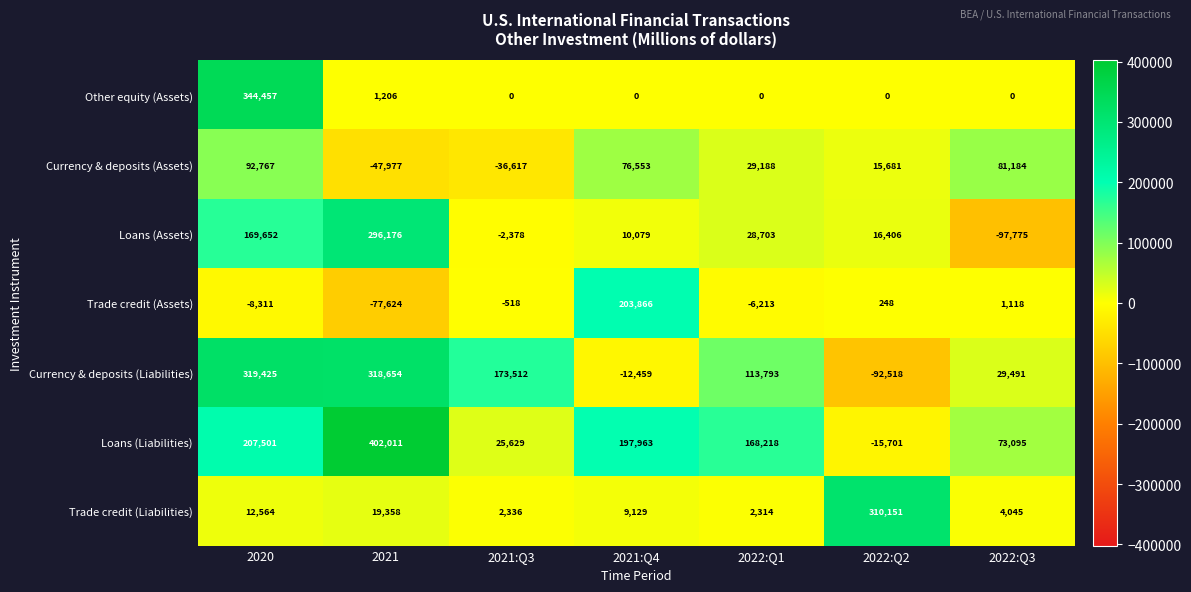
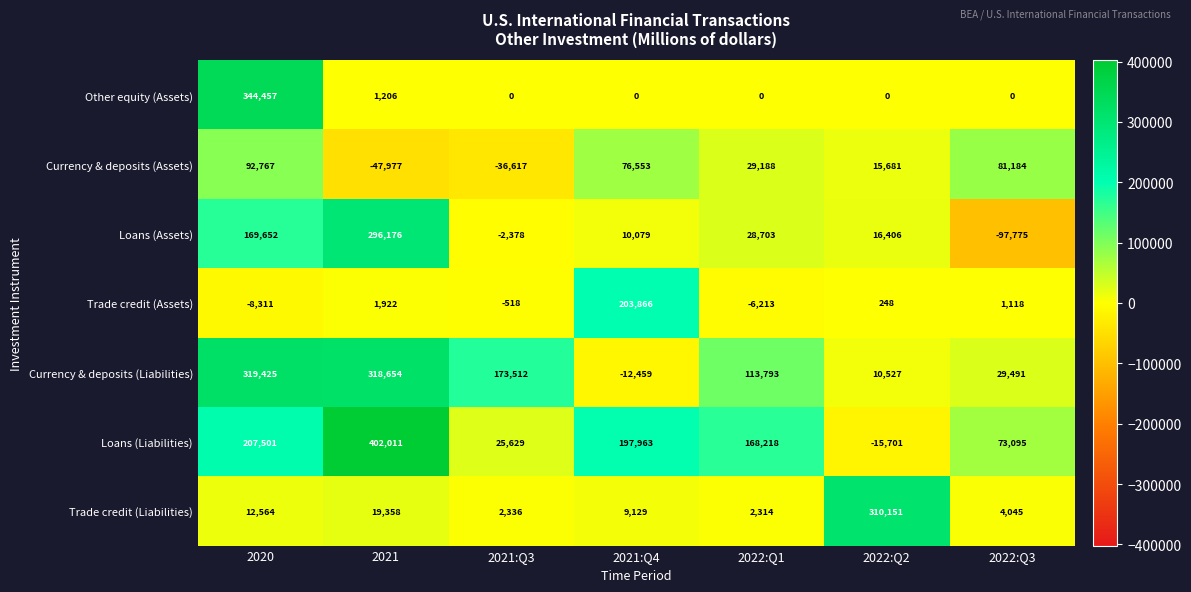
  {
    "Other equity (Assets)": {
      "2020": "344,457",
      "2021": "1,206",
      "2021:Q3": "0",
      "2021:Q4": "0",
      "2022:Q1": "0",
      "2022:Q2": "0",
      "2022:Q3": "0"
    },
    "Currency & deposits (Assets)": {
      "2020": "92,767",
      "2021": "-47,977",
      "2021:Q3": "-36,617",
      "2021:Q4": "76,553",
      "2022:Q1": "29,188",
      "2022:Q2": "15,681",
      "2022:Q3": "81,184"
    },
    "Loans (Assets)": {
      "2020": "169,652",
      "2021": "296,176",
      "2021:Q3": "-2,378",
      "2021:Q4": "10,079",
      "2022:Q1": "28,703",
      "2022:Q2": "16,406",
      "2022:Q3": "-97,775"
    },
    "Trade credit (Assets)": {
      "2020": "-8,311",
-     "2021": "-77,624",
+     "2021": "1,922",
      "2021:Q3": "-518",
      "2021:Q4": "203,866",
      "2022:Q1": "-6,213",
      "2022:Q2": "248",
      "2022:Q3": "1,118"
    },
    "Currency & deposits (Liabilities)": {
      "2020": "319,425",
      "2021": "318,654",
      "2021:Q3": "173,512",
      "2021:Q4": "-12,459",
      "2022:Q1": "113,793",
-     "2022:Q2": "-92,518",
+     "2022:Q2": "10,527",
      "2022:Q3": "29,491"
    },
    "Loans (Liabilities)": {
      "2020": "207,501",
      "2021": "402,011",
      "2021:Q3": "25,629",
      "2021:Q4": "197,963",
      "2022:Q1": "168,218",
      "2022:Q2": "-15,701",
      "2022:Q3": "73,095"
    },
    "Trade credit (Liabilities)": {
      "2020": "12,564",
      "2021": "19,358",
      "2021:Q3": "2,336",
      "2021:Q4": "9,129",
      "2022:Q1": "2,314",
      "2022:Q2": "310,151",
      "2022:Q3": "4,045"
    }
  }
